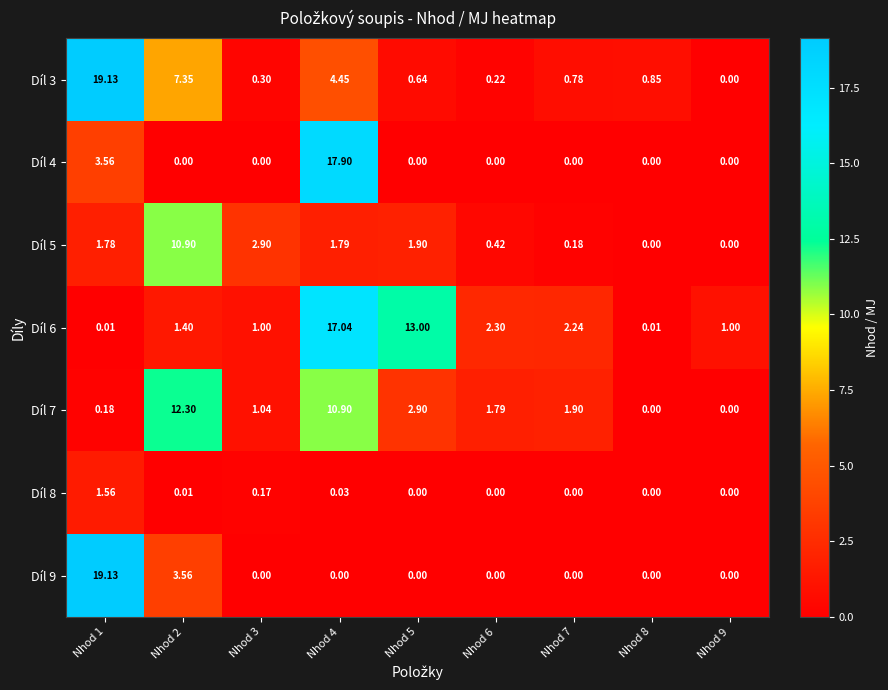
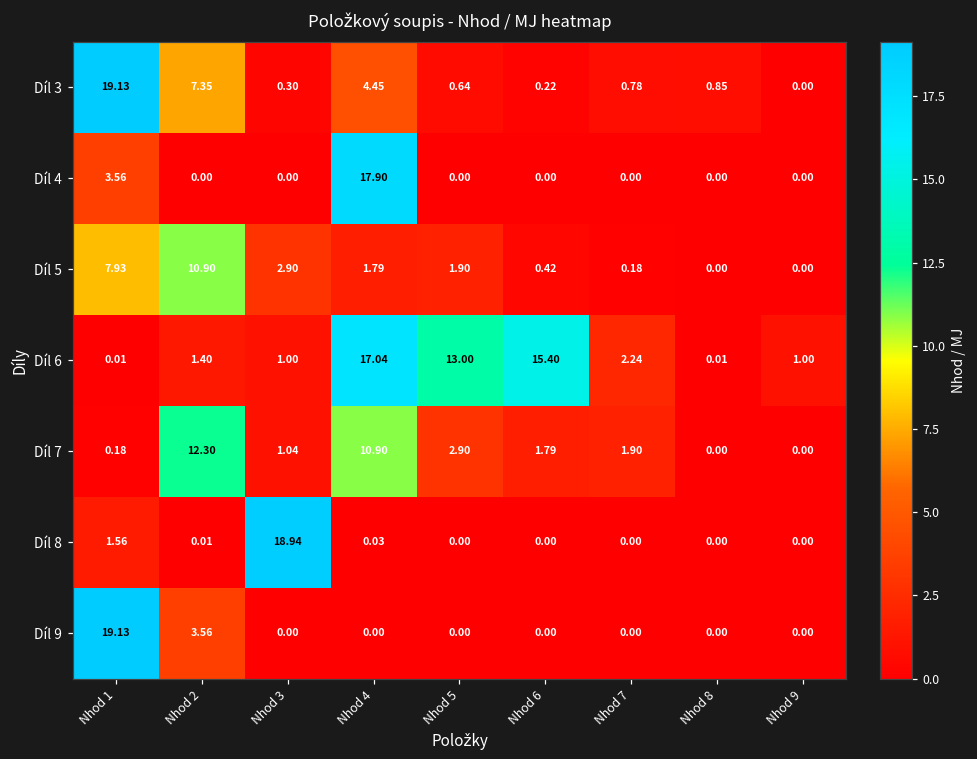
  {
    "Díl 3": {
      "Nhod 1": 19.13,
      "Nhod 2": 7.35,
      "Nhod 3": 0.30,
      "Nhod 4": 4.45,
      "Nhod 5": 0.64,
      "Nhod 6": 0.22,
      "Nhod 7": 0.78,
      "Nhod 8": 0.85,
      "Nhod 9": 0.00
    },
    "Díl 4": {
      "Nhod 1": 3.56,
      "Nhod 2": 0.00,
      "Nhod 3": 0.00,
      "Nhod 4": 17.90,
      "Nhod 5": 0.00,
      "Nhod 6": 0.00,
      "Nhod 7": 0.00,
      "Nhod 8": 0.00,
      "Nhod 9": 0.00
    },
    "Díl 5": {
-     "Nhod 1": 1.78,
+     "Nhod 1": 7.93,
      "Nhod 2": 10.90,
      "Nhod 3": 2.90,
      "Nhod 4": 1.79,
      "Nhod 5": 1.90,
      "Nhod 6": 0.42,
      "Nhod 7": 0.18,
      "Nhod 8": 0.00,
      "Nhod 9": 0.00
    },
    "Díl 6": {
      "Nhod 1": 0.01,
      "Nhod 2": 1.40,
      "Nhod 3": 1.00,
      "Nhod 4": 17.04,
      "Nhod 5": 13.00,
-     "Nhod 6": 2.30,
+     "Nhod 6": 15.40,
      "Nhod 7": 2.24,
      "Nhod 8": 0.01,
      "Nhod 9": 1.00
    },
    "Díl 7": {
      "Nhod 1": 0.18,
      "Nhod 2": 12.30,
      "Nhod 3": 1.04,
      "Nhod 4": 10.90,
      "Nhod 5": 2.90,
      "Nhod 6": 1.79,
      "Nhod 7": 1.90,
      "Nhod 8": 0.00,
      "Nhod 9": 0.00
    },
    "Díl 8": {
      "Nhod 1": 1.56,
      "Nhod 2": 0.01,
-     "Nhod 3": 0.17,
+     "Nhod 3": 18.94,
      "Nhod 4": 0.03,
      "Nhod 5": 0.00,
      "Nhod 6": 0.00,
      "Nhod 7": 0.00,
      "Nhod 8": 0.00,
      "Nhod 9": 0.00
    },
    "Díl 9": {
      "Nhod 1": 19.13,
      "Nhod 2": 3.56,
      "Nhod 3": 0.00,
      "Nhod 4": 0.00,
      "Nhod 5": 0.00,
      "Nhod 6": 0.00,
      "Nhod 7": 0.00,
      "Nhod 8": 0.00,
      "Nhod 9": 0.00
    }
  }
